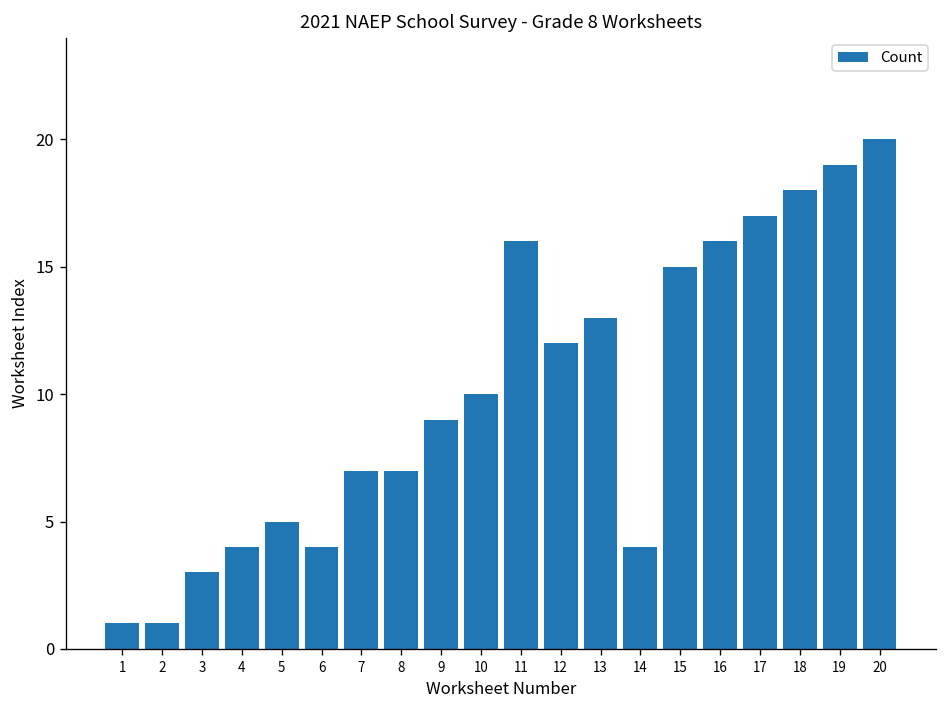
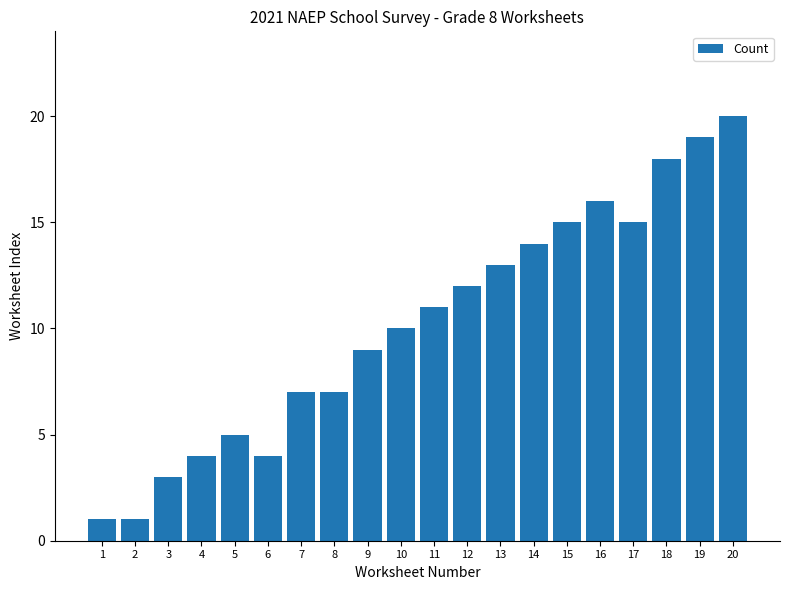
  {
    "1": 1,
    "2": 1,
    "3": 3,
    "4": 4,
    "5": 5,
    "6": 4,
    "7": 7,
    "8": 7,
    "9": 9,
    "10": 10,
-   "11": 16,
+   "11": 11,
    "12": 12,
    "13": 13,
-   "14": 4,
+   "14": 14,
    "15": 15,
    "16": 16,
-   "17": 17,
+   "17": 15,
    "18": 18,
    "19": 19,
    "20": 20
  }
